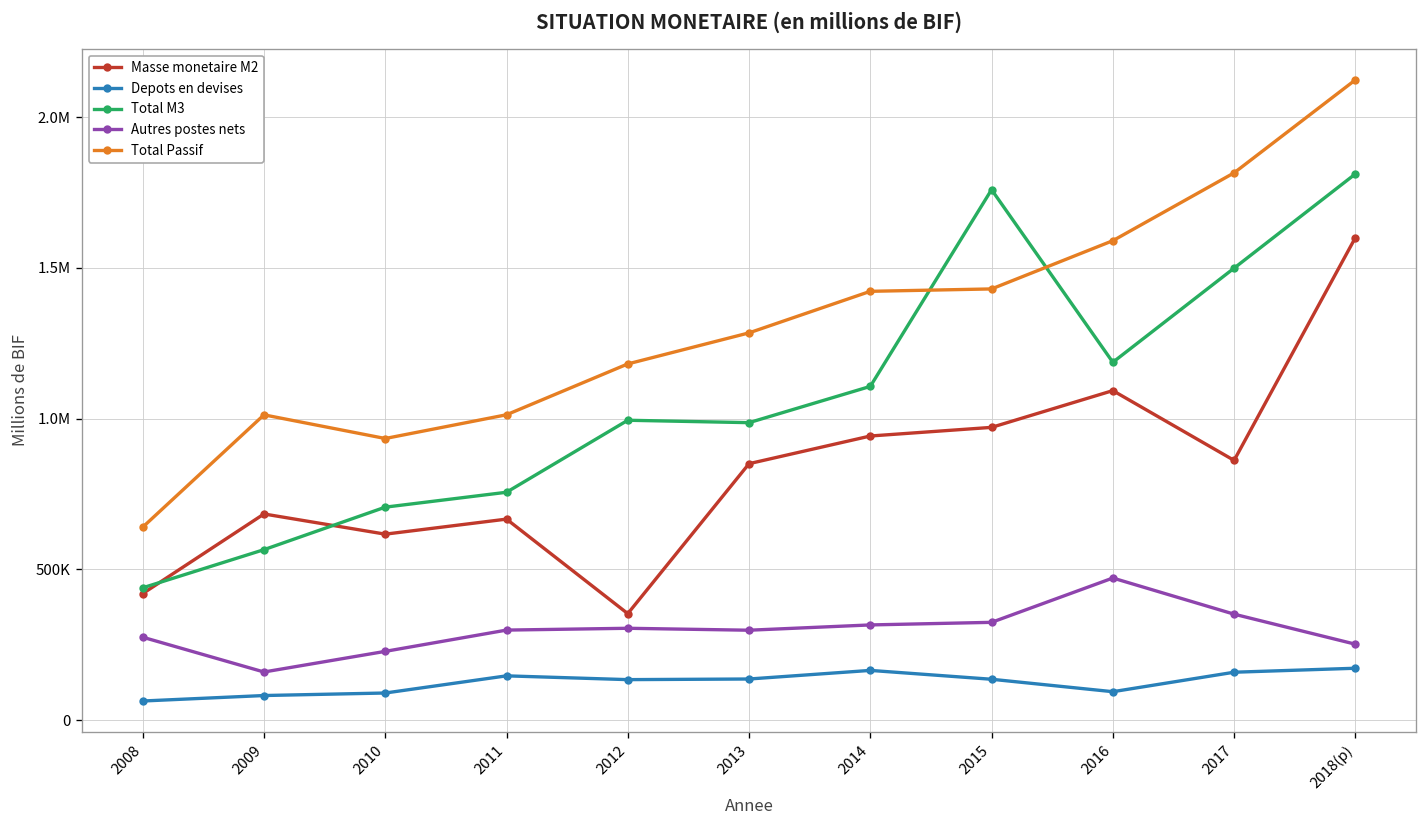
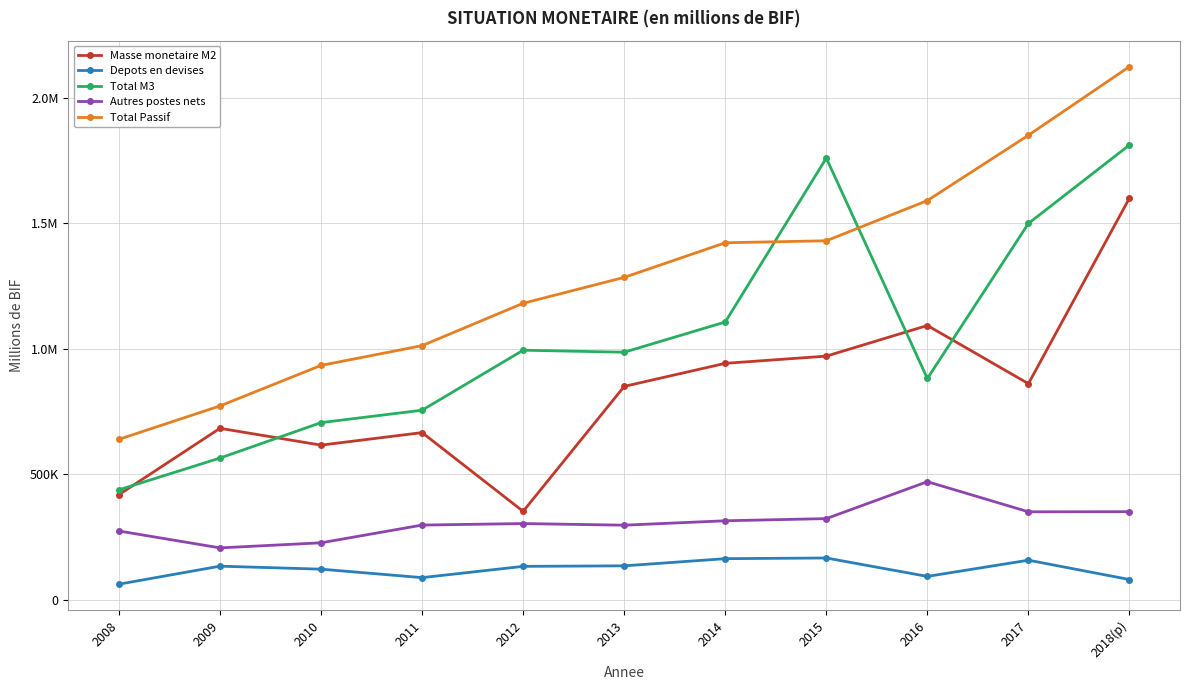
  {
    "Masse monetaire M2": {
      "2008": 420000,
      "2009": 680000,
      "2010": 620000,
      "2011": 670000,
      "2012": 350000,
      "2013": 850000,
      "2014": 940000,
      "2015": 970000,
      "2016": 1090000,
      "2017": 860000,
      "2018(p)": 1600000
    },
    "Depots en devises": {
      "2008": 60000,
-     "2009": 80000,
-     "2010": 90000,
-     "2011": 150000,
+     "2009": 130000,
+     "2010": 120000,
+     "2011": 90000,
      "2012": 130000,
      "2013": 140000,
      "2014": 160000,
-     "2015": 140000,
+     "2015": 170000,
      "2016": 90000,
      "2017": 160000,
-     "2018(p)": 170000
+     "2018(p)": 80000
    },
    "Total M3": {
      "2008": 440000,
      "2009": 570000,
      "2010": 710000,
      "2011": 760000,
      "2012": 990000,
      "2013": 990000,
      "2014": 1110000,
      "2015": 1760000,
-     "2016": 1190000,
+     "2016": 880000,
      "2017": 1500000,
      "2018(p)": 1810000
    },
    "Autres postes nets": {
      "2008": 270000,
-     "2009": 160000,
+     "2009": 210000,
      "2010": 230000,
      "2011": 300000,
      "2012": 300000,
      "2013": 300000,
      "2014": 320000,
      "2015": 320000,
      "2016": 470000,
      "2017": 350000,
-     "2018(p)": 250000
+     "2018(p)": 350000
    },
    "Total Passif": {
      "2008": 640000,
-     "2009": 1010000,
+     "2009": 770000,
      "2010": 930000,
      "2011": 1010000,
      "2012": 1180000,
      "2013": 1280000,
      "2014": 1420000,
      "2015": 1430000,
      "2016": 1590000,
-     "2017": 1820000,
+     "2017": 1850000,
      "2018(p)": 2120000
    }
  }
